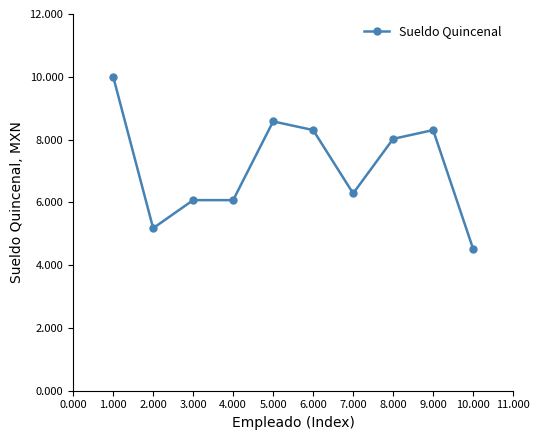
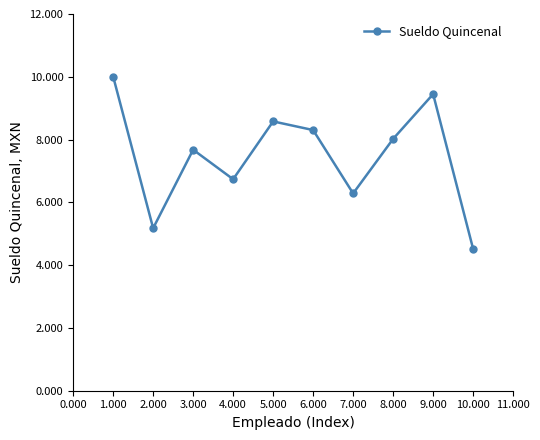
  {
    "1.000": 10.0,
    "2.000": 5.2,
-   "3.000": 6.1,
-   "4.000": 6.1,
+   "3.000": 7.7,
+   "4.000": 6.7,
    "5.000": 8.6,
    "6.000": 8.3,
    "7.000": 6.3,
    "8.000": 8.0,
-   "9.000": 8.3,
+   "9.000": 9.4,
    "10.000": 4.5
  }
